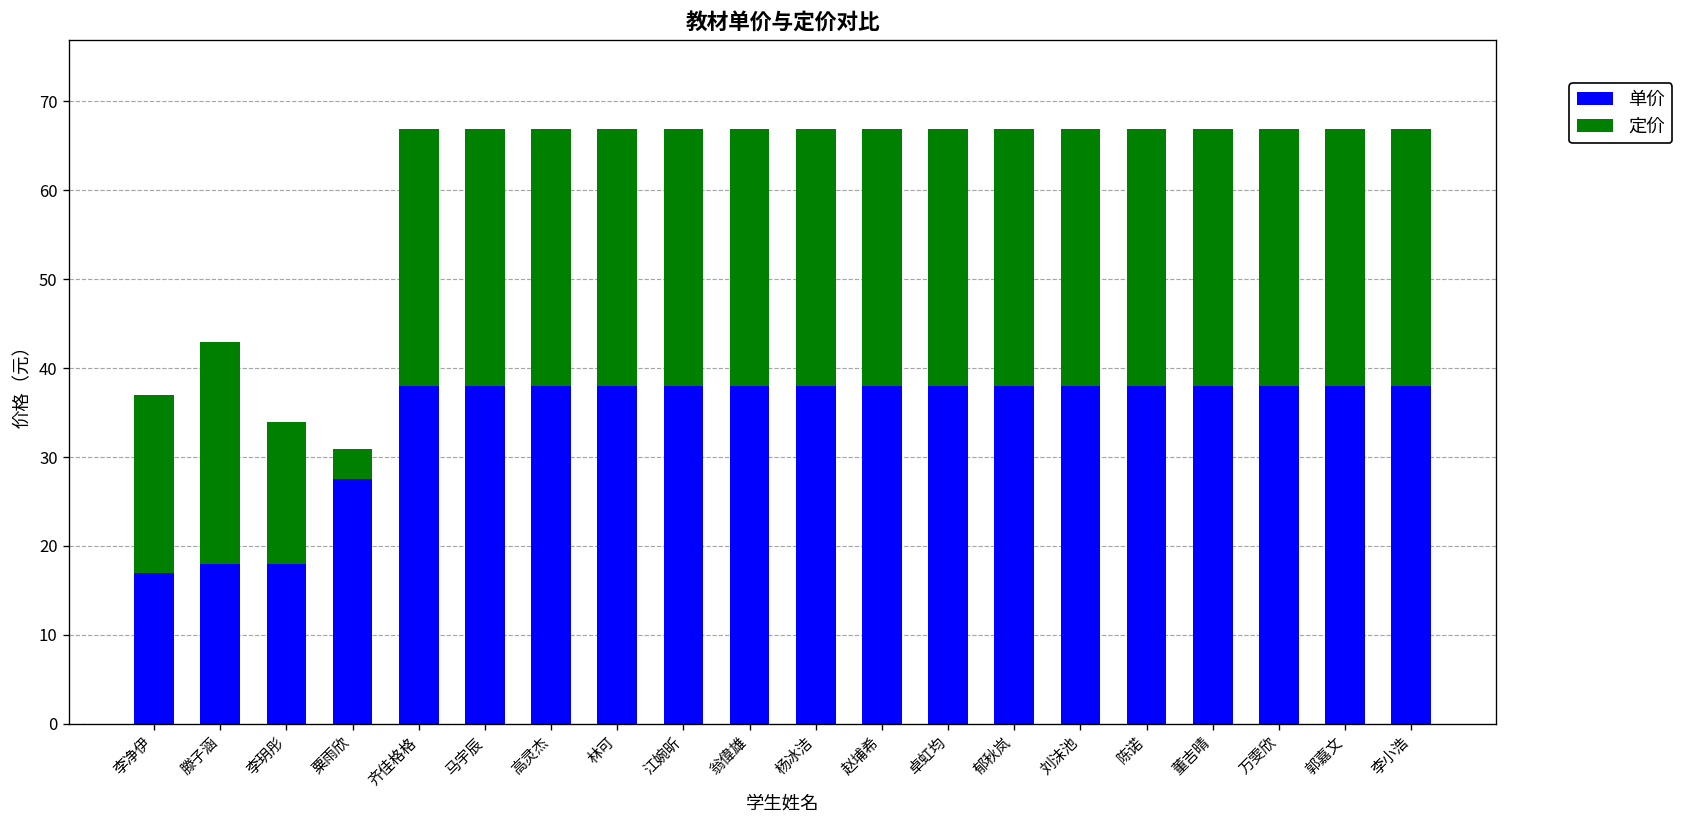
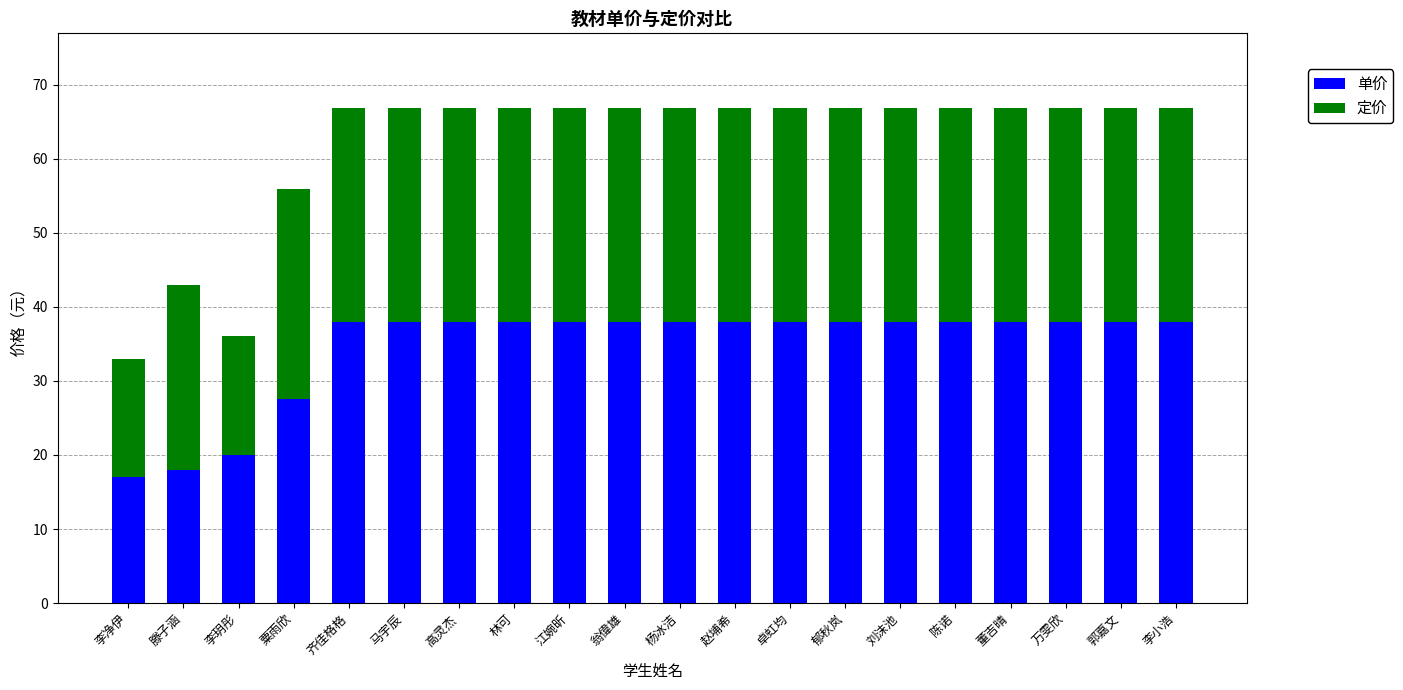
  {
    "单价": {
      "李净伊": 17,
      "滕子涵": 18,
-     "李玥彤": 18,
+     "李玥彤": 20,
      "粟雨欣": 28,
      "齐佳格格": 38,
      "马宇辰": 38,
      "高灵杰": 38,
      "林可": 38,
      "江婉昕": 38,
      "翁偉雄": 38,
      "杨冰洁": 38,
      "赵埔希": 38,
      "卓虹均": 38,
      "郁秋岚": 38,
      "刘沫池": 38,
      "陈诺": 38,
      "董吉晴": 38,
      "万雯欣": 38,
      "郭嘉文": 38,
      "李小浩": 38
    },
    "定价": {
-     "李净伊": 20,
+     "李净伊": 16,
      "滕子涵": 25,
      "李玥彤": 16,
-     "粟雨欣": 3,
+     "粟雨欣": 28,
      "齐佳格格": 29,
      "马宇辰": 29,
      "高灵杰": 29,
      "林可": 29,
      "江婉昕": 29,
      "翁偉雄": 29,
      "杨冰洁": 29,
      "赵埔希": 29,
      "卓虹均": 29,
      "郁秋岚": 29,
      "刘沫池": 29,
      "陈诺": 29,
      "董吉晴": 29,
      "万雯欣": 29,
      "郭嘉文": 29,
      "李小浩": 29
    }
  }
